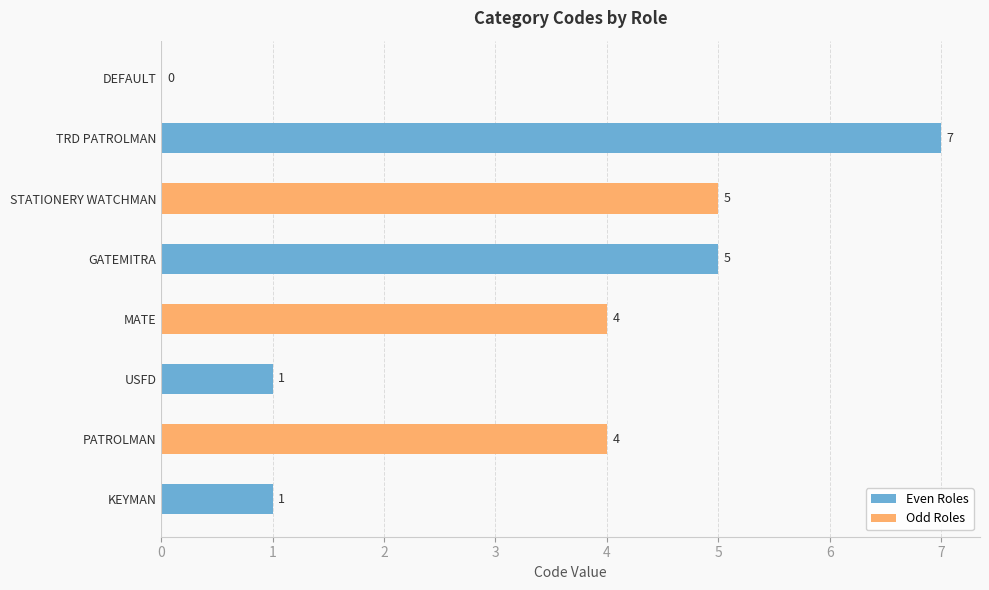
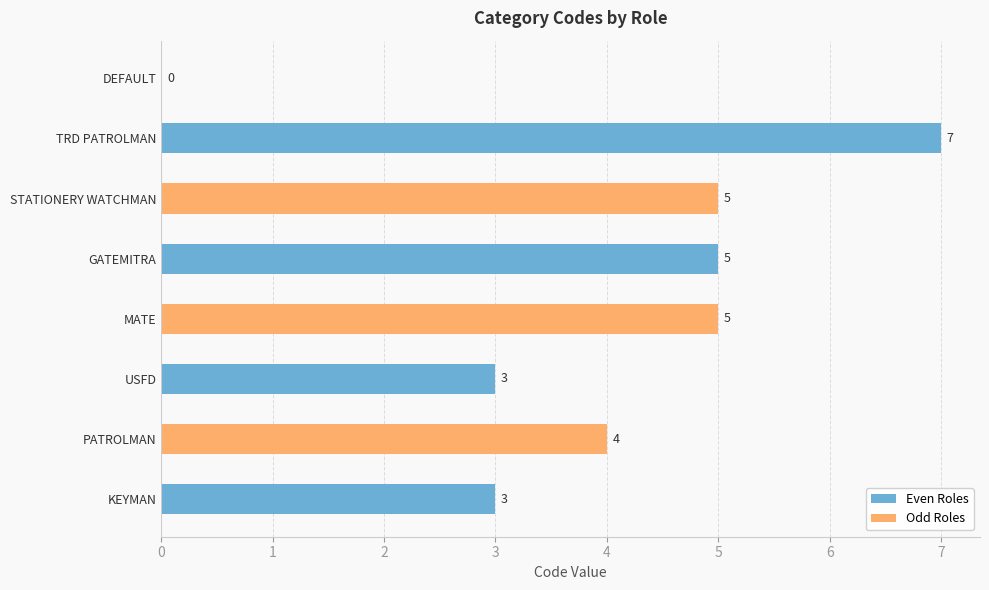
  {
    "DEFAULT": 0,
    "TRD PATROLMAN": 7,
    "STATIONERY WATCHMAN": 5,
    "GATEMITRA": 5,
-   "MATE": 4,
-   "USFD": 1,
+   "MATE": 5,
+   "USFD": 3,
    "PATROLMAN": 4,
-   "KEYMAN": 1
+   "KEYMAN": 3
  }
